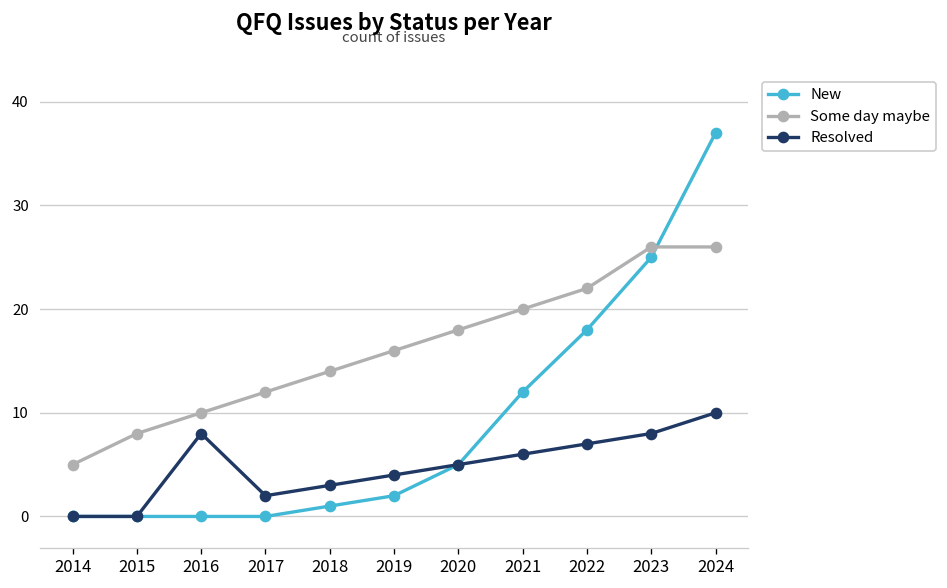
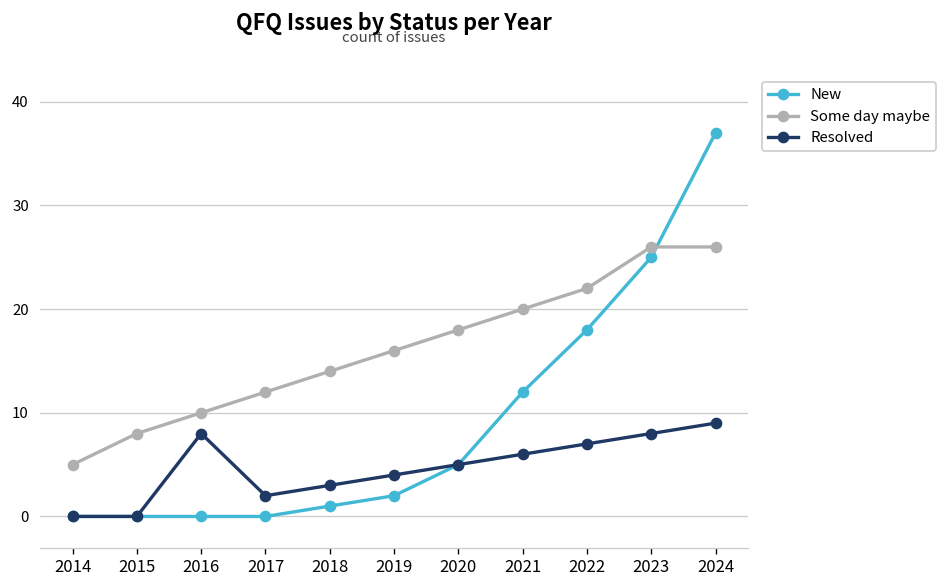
  {
    "New": {
      "2016": 0,
      "2017": 0,
      "2018": 1,
      "2019": 2,
      "2021": 12,
      "2022": 18,
      "2023": 25,
      "2024": 37
    },
    "Some day maybe": {
      "2014": 5,
      "2015": 8,
      "2016": 10,
      "2017": 12,
      "2018": 14,
      "2019": 16,
      "2020": 18,
      "2021": 20,
      "2022": 22,
      "2023": 26,
      "2024": 26
    },
    "Resolved": {
      "2016": 8,
      "2017": 2,
      "2018": 3,
      "2019": 4,
      "2021": 6,
      "2022": 7,
      "2023": 8,
-     "2024": 10
+     "2024": 9
    }
  }
